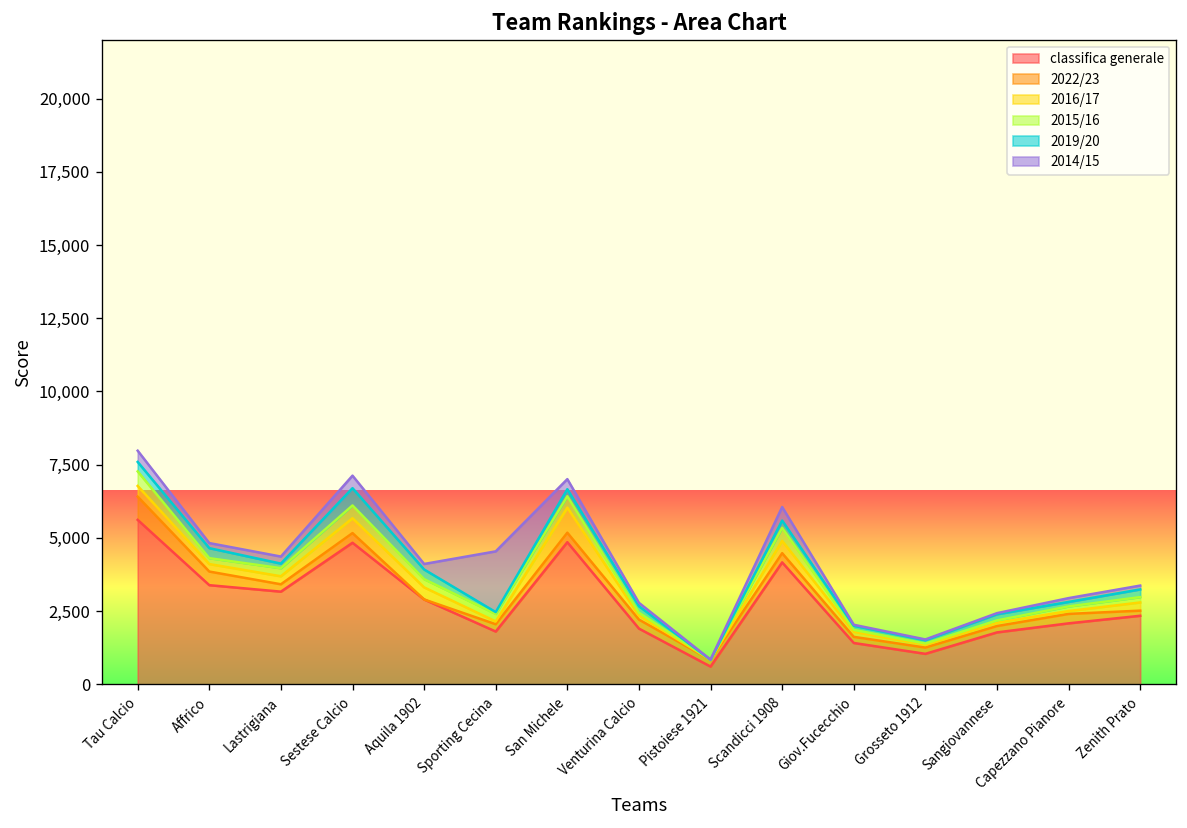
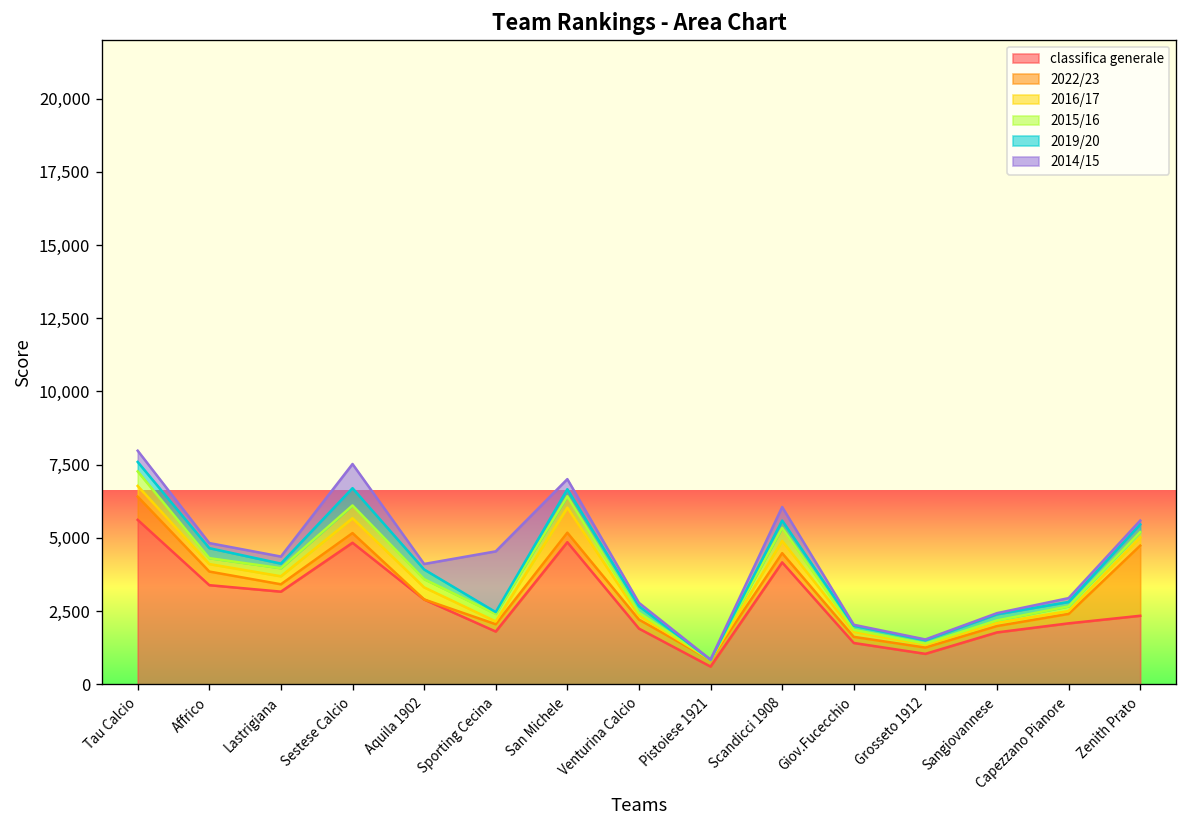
  {
    "classifica generale": {
      "Tau Calcio": "5,600",
      "Affrico": "3,400",
      "Lastrigiana": "3,200",
      "Sestese Calcio": "4,800",
      "Sporting Cecina": "1,800",
      "San Michele": "4,900",
      "Venturina Calcio": "1,900",
      "Pistoiese 1921": "600",
      "Scandicci 1908": "4,200",
      "Giov.Fucecchio": "1,400",
      "Grosseto 1912": "1,000",
      "Sangiovannese": "1,800",
      "Capezzano Pianore": "2,100",
      "Zenith Prato": "2,300"
    },
    "2022/23": {
      "Tau Calcio": "800",
      "Affrico": "500",
      "Lastrigiana": "300",
      "Sestese Calcio": "300",
      "San Michele": "300",
      "Venturina Calcio": "300",
      "Scandicci 1908": "300",
      "Giov.Fucecchio": "200",
      "Sangiovannese": "200",
-     "Zenith Prato": "200"
+     "Zenith Prato": "2,400"
    },
    "2016/17": {
      "Tau Calcio": "400",
      "Affrico": "300",
      "Lastrigiana": "300",
      "Sestese Calcio": "500",
      "Aquila 1902": "400",
      "San Michele": "900",
      "Scandicci 1908": "400",
      "Zenith Prato": "300"
    },
    "2015/16": {
      "Tau Calcio": "500",
      "Affrico": "200",
      "Lastrigiana": "300",
      "Sestese Calcio": "400",
      "Aquila 1902": "300",
      "San Michele": "400",
      "Scandicci 1908": "400",
      "Capezzano Pianore": "200",
      "Zenith Prato": "200"
    },
    "2019/20": {
      "Tau Calcio": "300",
      "Affrico": "300",
      "Lastrigiana": "200",
      "Sestese Calcio": "600",
      "Aquila 1902": "300",
      "San Michele": "200",
      "Venturina Calcio": "200",
      "Scandicci 1908": "200",
      "Capezzano Pianore": "200",
      "Zenith Prato": "300"
    },
    "2014/15": {
      "Tau Calcio": "400",
      "Affrico": "200",
      "Lastrigiana": "200",
-     "Sestese Calcio": "400",
+     "Sestese Calcio": "800",
      "Aquila 1902": "200",
      "Sporting Cecina": "2,100",
      "San Michele": "300",
      "Venturina Calcio": "100",
      "Scandicci 1908": "500",
      "Capezzano Pianore": "100",
      "Zenith Prato": "100"
    }
  }
